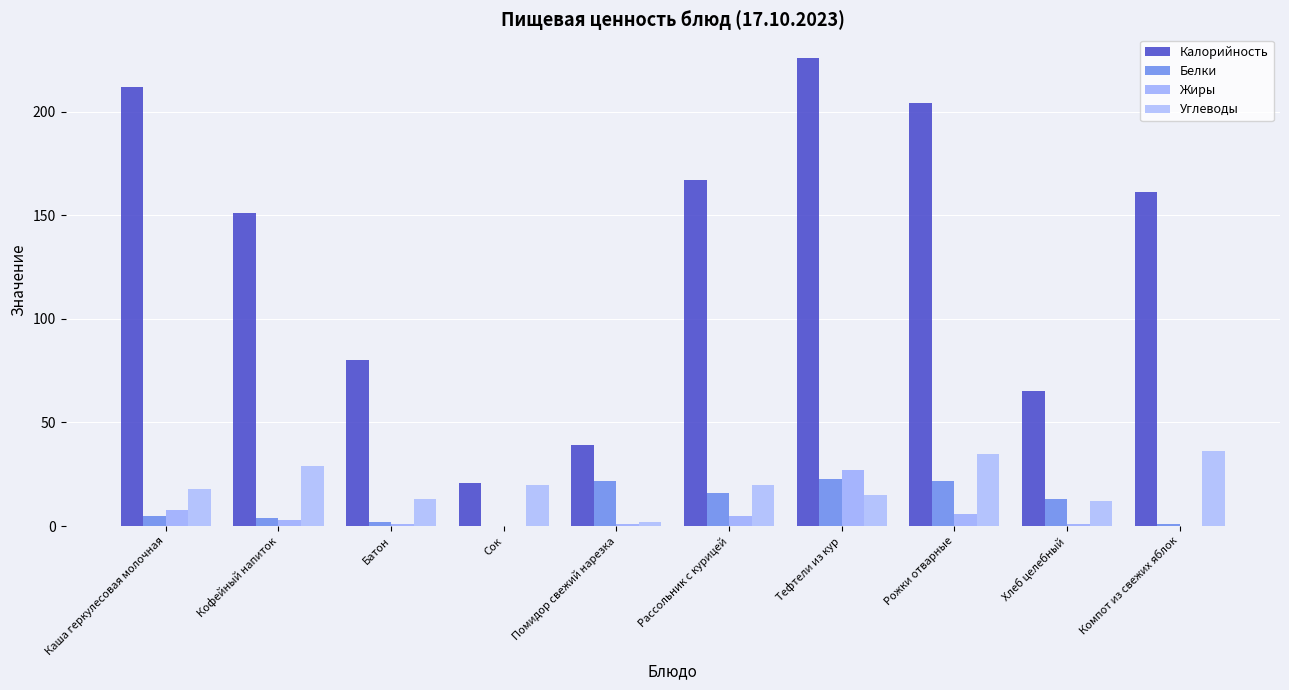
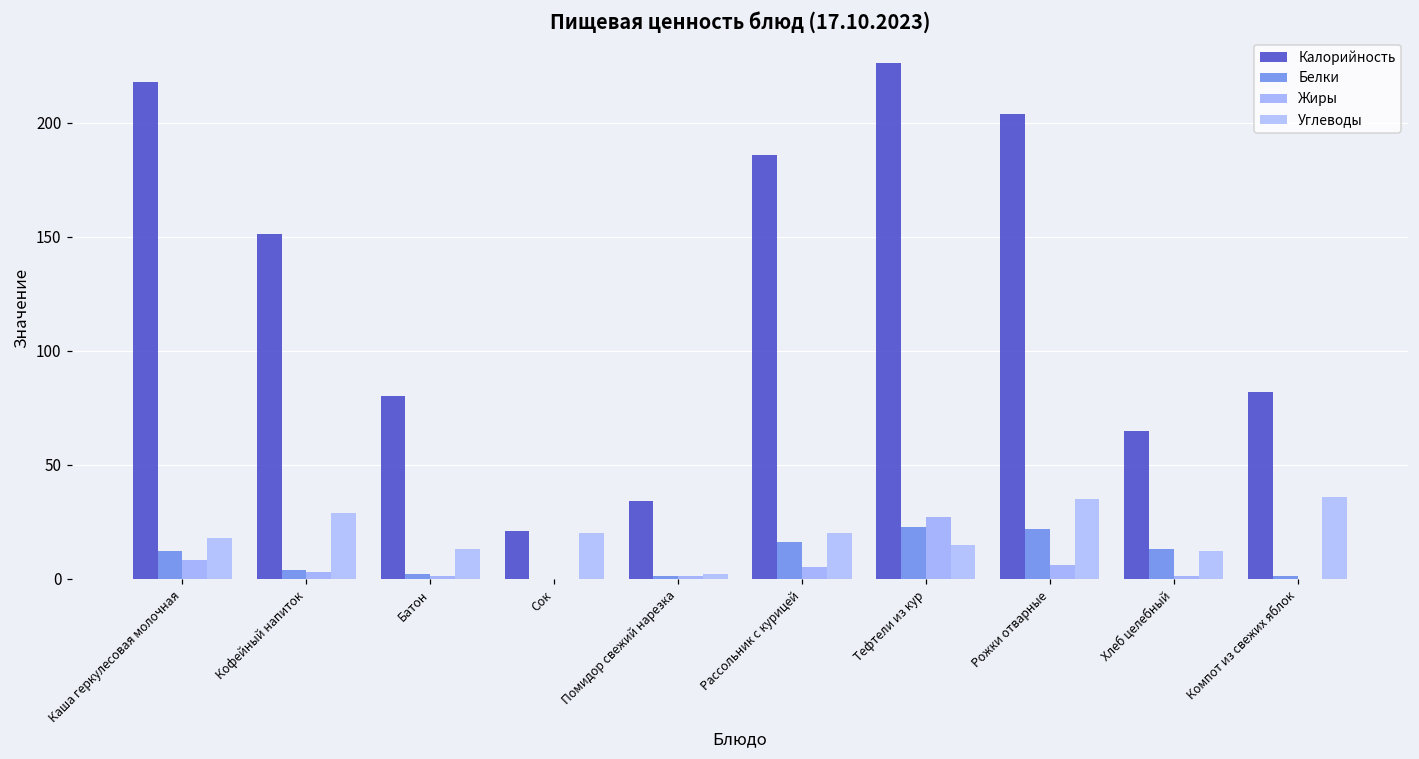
  {
    "Калорийность": {
-     "Каша геркулесовая молочная": 212,
+     "Каша геркулесовая молочная": 218,
      "Кофейный напиток": 151,
      "Батон": 80,
      "Сок": 21,
-     "Помидор свежий нарезка": 39,
-     "Рассольник с курицей": 167,
+     "Помидор свежий нарезка": 34,
+     "Рассольник с курицей": 186,
      "Тефтели из кур": 226,
      "Рожки отварные": 204,
      "Хлеб целебный": 65,
-     "Компот из свежих яблок": 161
+     "Компот из свежих яблок": 82
    },
    "Белки": {
-     "Каша геркулесовая молочная": 5,
+     "Каша геркулесовая молочная": 12,
      "Кофейный напиток": 4,
      "Батон": 2,
      "Сок": 0,
-     "Помидор свежий нарезка": 22,
+     "Помидор свежий нарезка": 1,
      "Рассольник с курицей": 16,
      "Тефтели из кур": 23,
      "Рожки отварные": 22,
      "Хлеб целебный": 13
    }
  }
